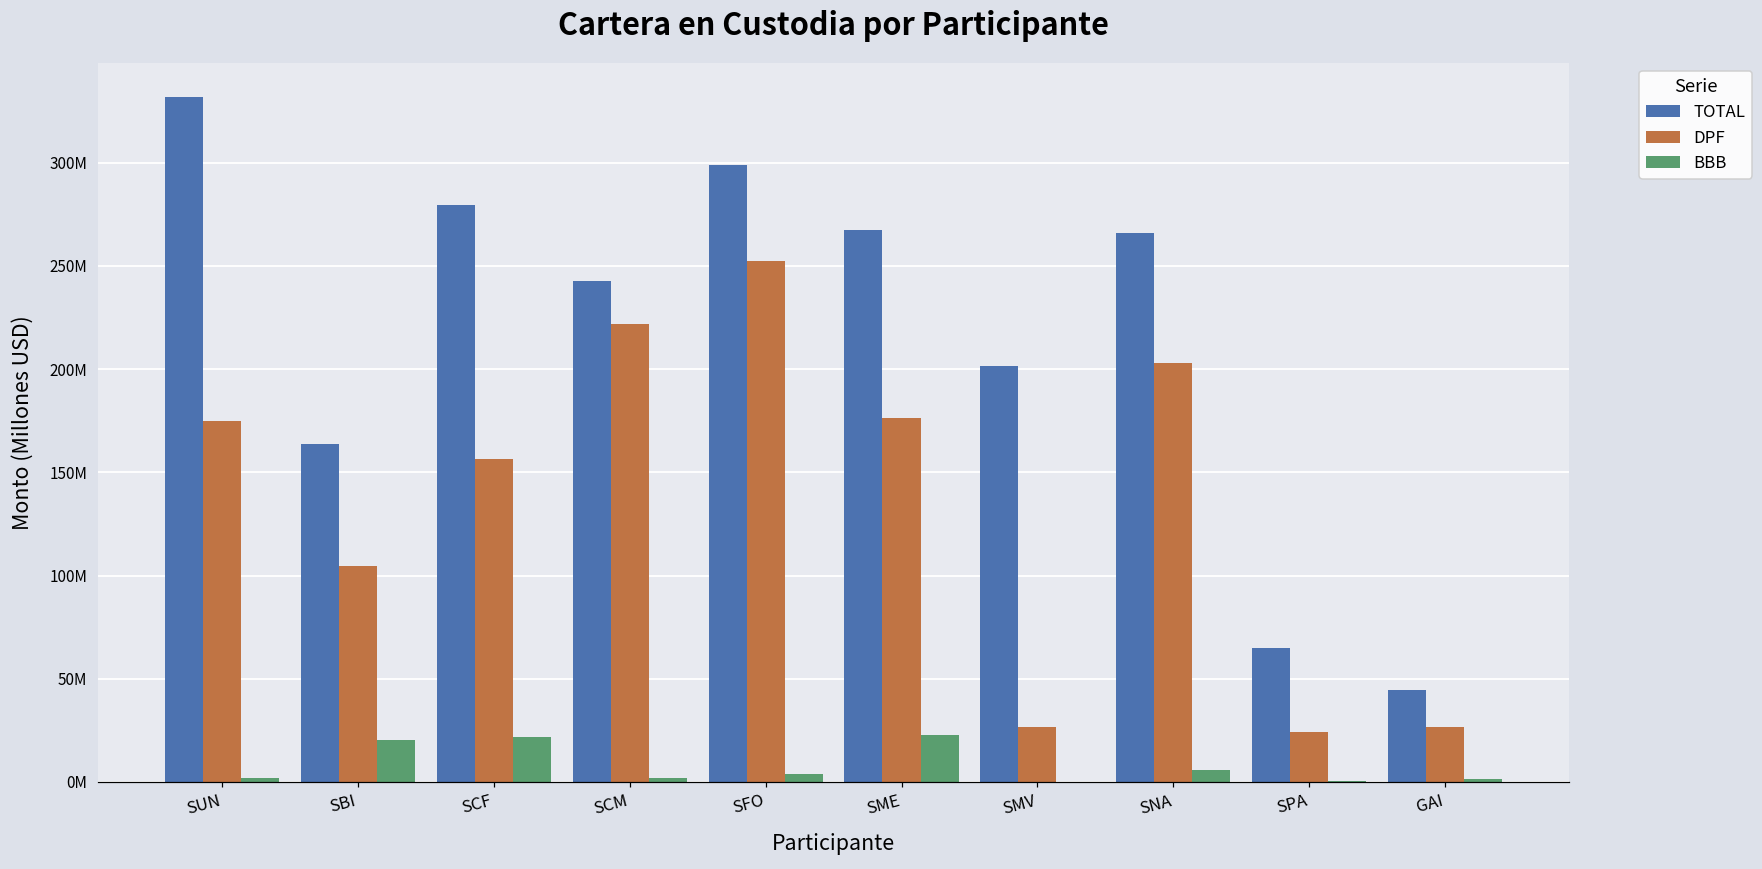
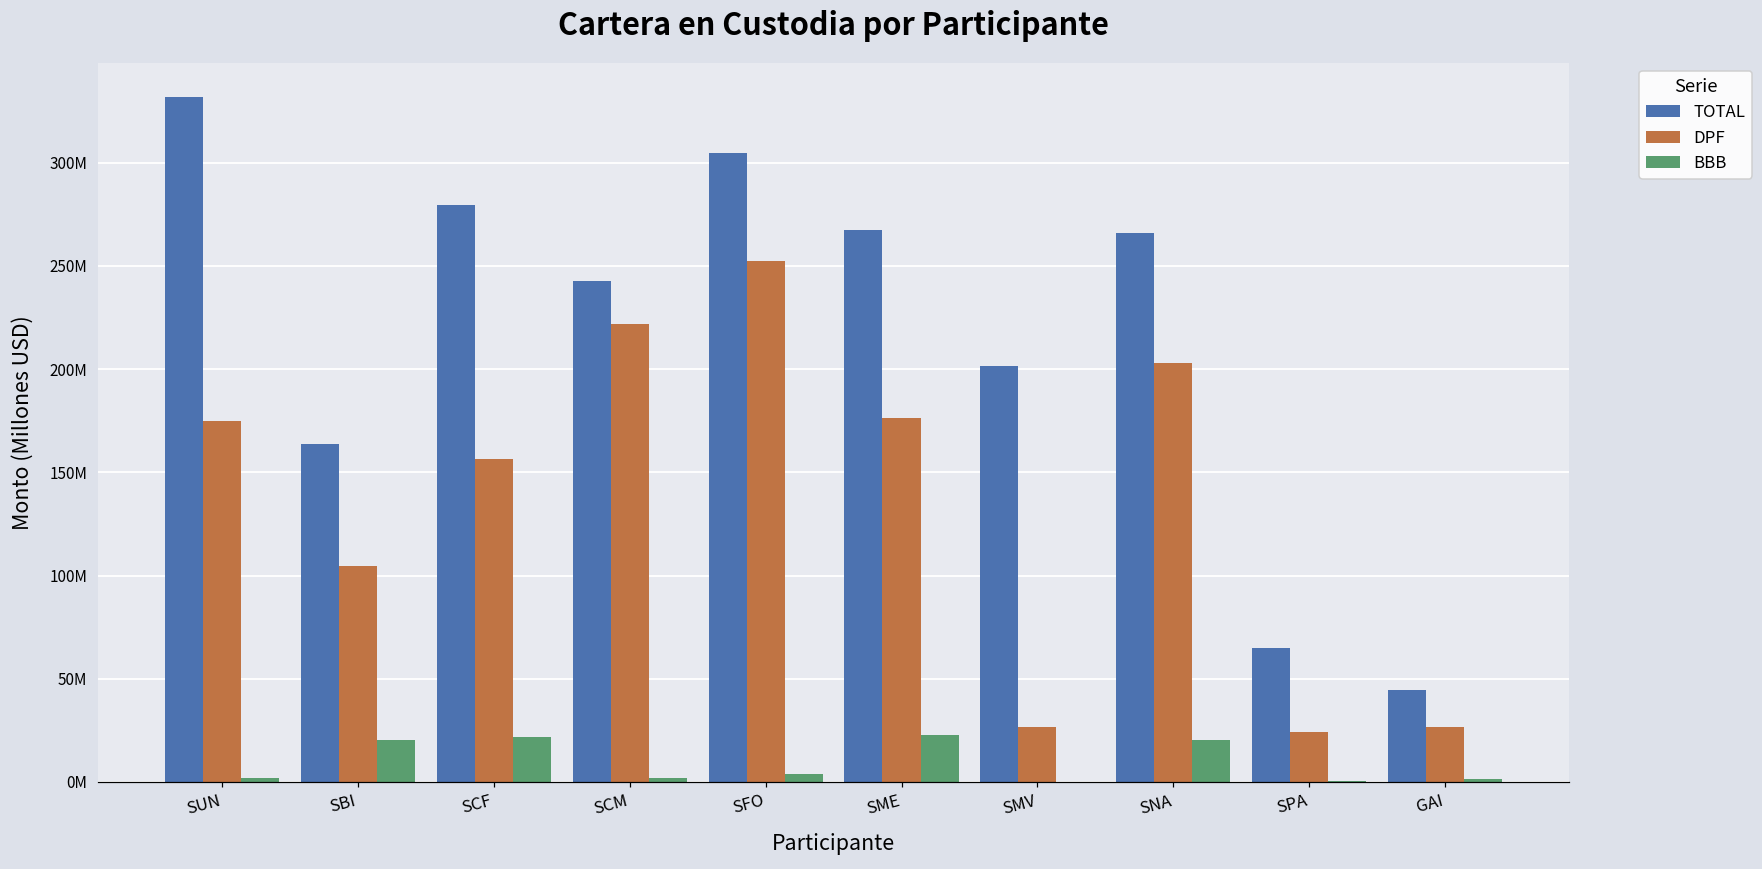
  {
    "TOTAL": {
      "SUN": 332000000,
      "SBI": 164000000,
      "SCF": 279000000,
      "SCM": 243000000,
-     "SFO": 299000000,
+     "SFO": 305000000,
      "SME": 267000000,
      "SMV": 202000000,
      "SNA": 266000000,
      "SPA": 65000000,
      "GAI": 44000000
    },
    "DPF": {
      "SUN": 175000000,
      "SBI": 105000000,
      "SCF": 156000000,
      "SCM": 222000000,
      "SFO": 252000000,
      "SME": 176000000,
      "SMV": 27000000,
      "SNA": 203000000,
      "SPA": 24000000,
      "GAI": 27000000
    },
    "BBB": {
      "SUN": 2000000,
      "SBI": 20000000,
      "SCF": 22000000,
      "SCM": 2000000,
      "SFO": 4000000,
      "SME": 23000000,
      "SMV": 0,
-     "SNA": 6000000,
+     "SNA": 20000000,
      "GAI": 1000000
    }
  }
